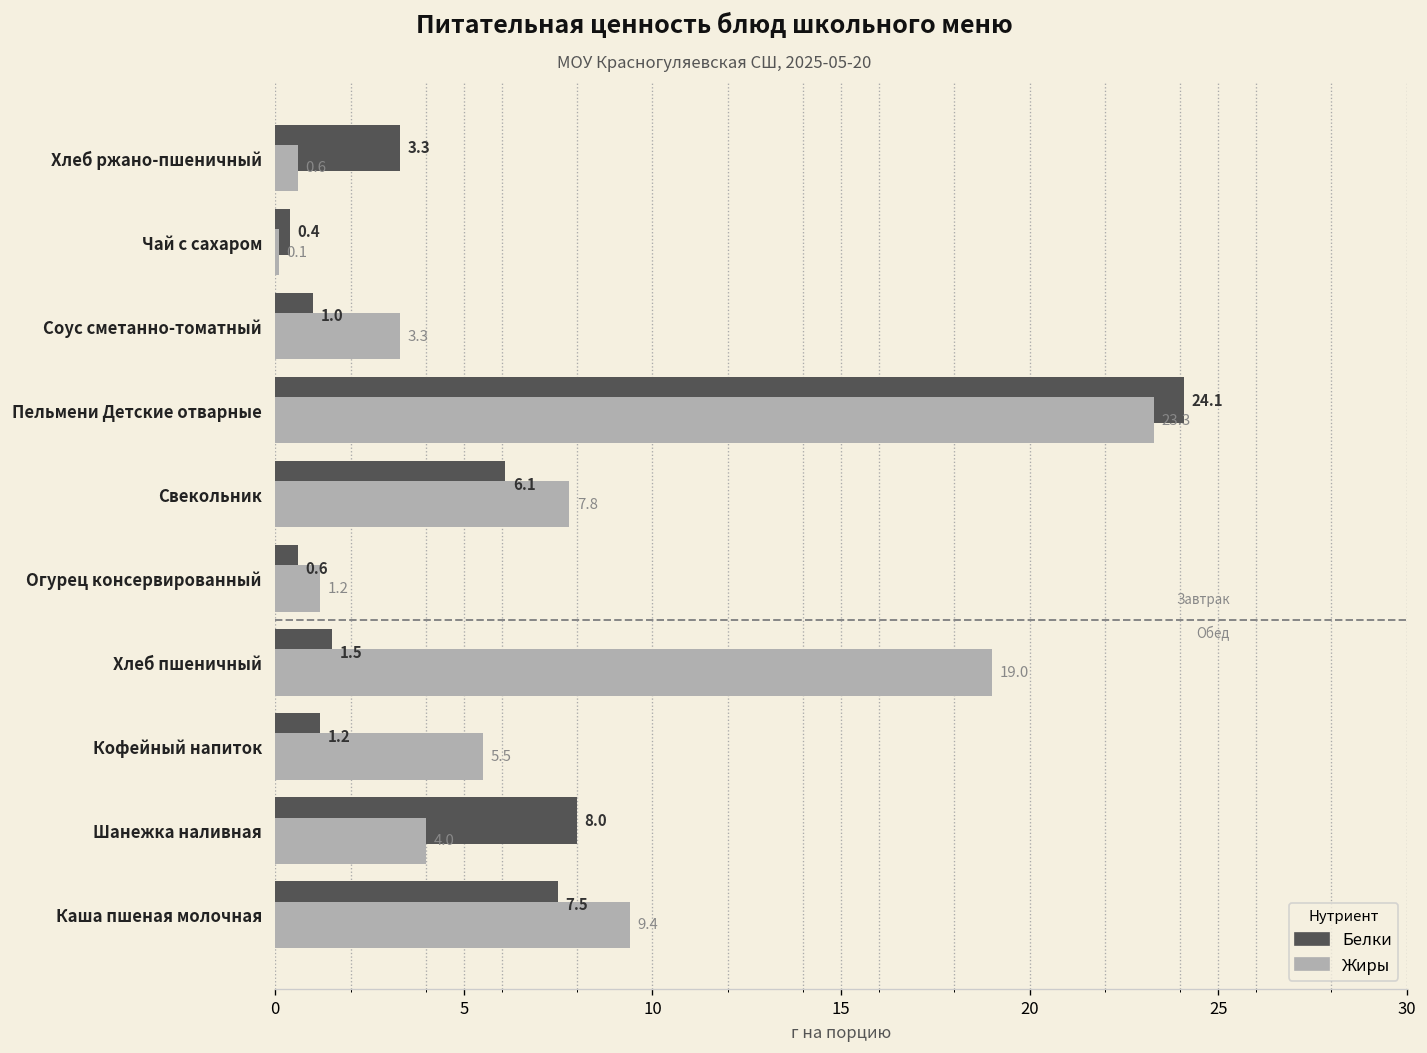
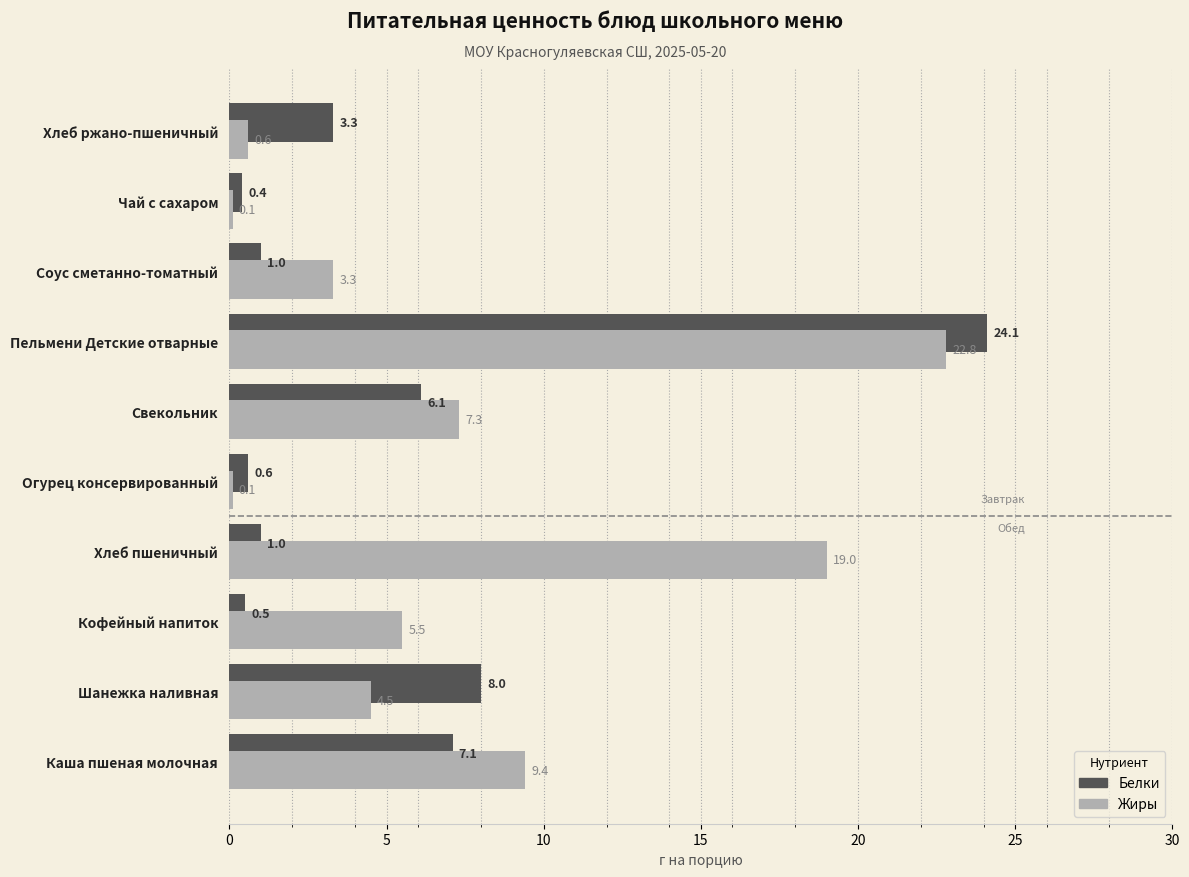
  {
    "Белки": {
      "Хлеб ржано-пшеничный": 3.3,
      "Чай с сахаром": 0.4,
      "Пельмени Детские отварные": 24.1,
-     "Хлеб пшеничный": 1.5,
-     "Кофейный напиток": 1.2,
+     "Хлеб пшеничный": 1.0,
+     "Кофейный напиток": 0.5,
      "Шанежка наливная": 8.0,
-     "Каша пшеная молочная": 7.5
+     "Каша пшеная молочная": 7.1
    },
    "Жиры": {
      "Соус сметанно-томатный": 3.3,
-     "Пельмени Детские отварные": 23.3,
-     "Свекольник": 7.8,
-     "Огурец консервированный": 1.2,
+     "Пельмени Детские отварные": 22.8,
+     "Свекольник": 7.3,
+     "Огурец консервированный": 0.1,
      "Хлеб пшеничный": 19.0,
      "Кофейный напиток": 5.5,
-     "Шанежка наливная": 4.0,
+     "Шанежка наливная": 4.5,
      "Каша пшеная молочная": 9.4
    }
  }
